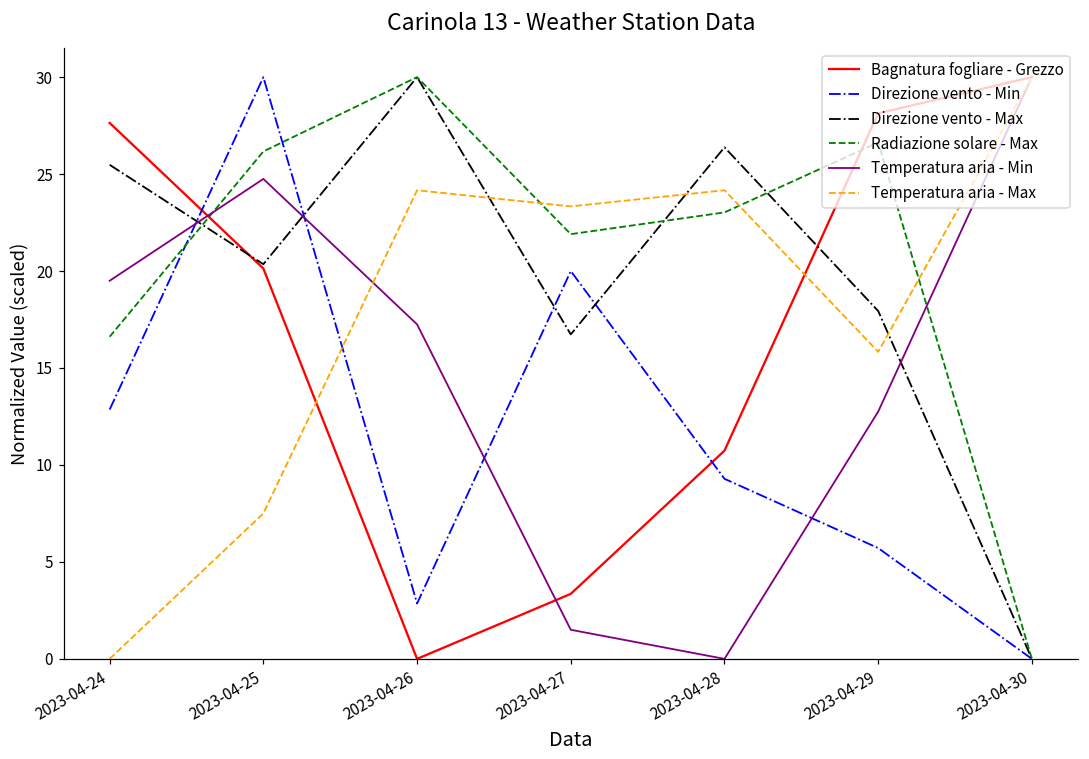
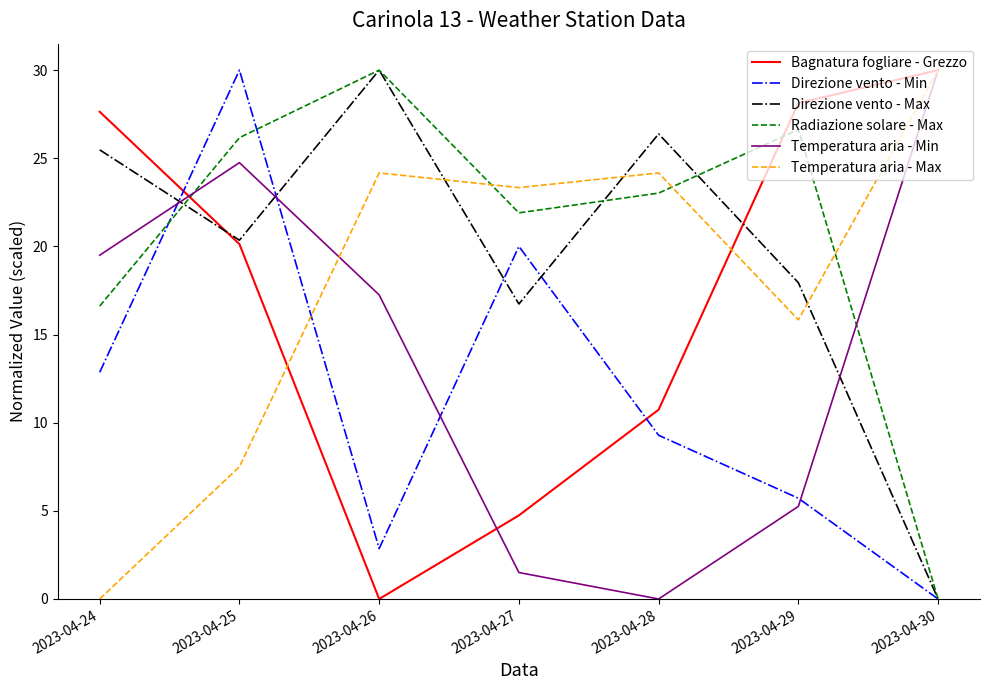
  {
    "Bagnatura fogliare - Grezzo": {
      "2023-04-24": 27.6,
      "2023-04-25": 20.1,
      "2023-04-26": 0.0,
-     "2023-04-27": 3.4,
+     "2023-04-27": 4.7,
      "2023-04-28": 10.7
    },
    "Direzione vento - Min": {
      "2023-04-24": 12.9,
      "2023-04-25": 30.0,
      "2023-04-26": 2.9,
      "2023-04-27": 20.0,
      "2023-04-28": 9.3,
      "2023-04-29": 5.7
    },
    "Direzione vento - Max": {
      "2023-04-24": 25.5,
      "2023-04-25": 20.4,
      "2023-04-27": 16.7,
      "2023-04-28": 26.4,
      "2023-04-29": 17.9
    },
    "Radiazione solare - Max": {
      "2023-04-24": 16.6,
      "2023-04-25": 26.2,
      "2023-04-27": 21.9,
      "2023-04-28": 23.0
    },
    "Temperatura aria - Min": {
      "2023-04-24": 19.5,
      "2023-04-25": 24.8,
      "2023-04-26": 17.3,
      "2023-04-27": 1.5,
      "2023-04-28": 0.0,
-     "2023-04-29": 12.7
+     "2023-04-29": 5.2
    },
    "Temperatura aria - Max": {
      "2023-04-24": 0.0,
      "2023-04-25": 7.5,
      "2023-04-26": 24.2,
      "2023-04-27": 23.3,
      "2023-04-28": 24.2,
      "2023-04-29": 15.8
    }
  }
